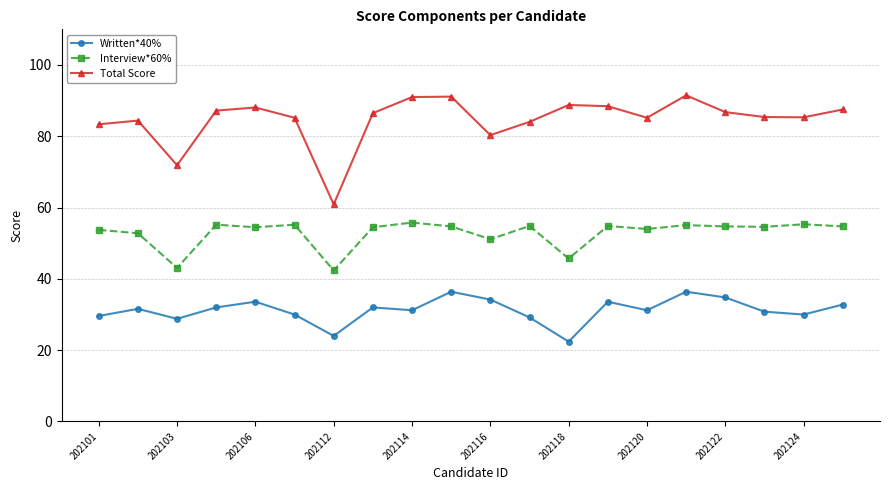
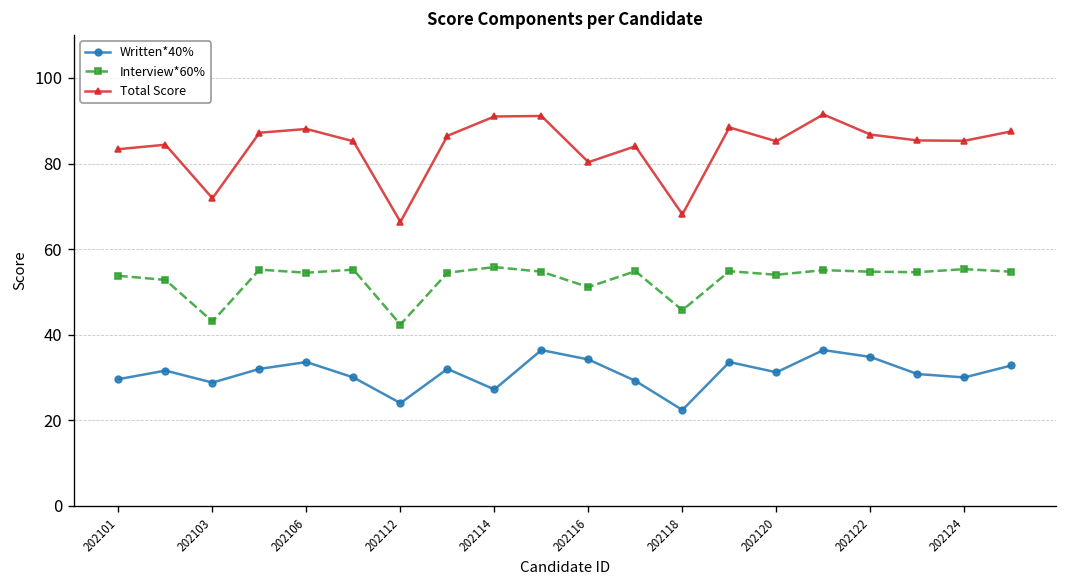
  {
    "Written*40%": {
      "202101": 30,
      "202103": 29,
      "202106": 34,
      "202112": 24,
-     "202114": 31,
+     "202114": 27,
      "202116": 34,
      "202118": 22,
      "202120": 31,
      "202122": 35,
      "202124": 30
    },
    "Interview*60%": {
      "202101": 54,
      "202103": 43,
      "202106": 54,
      "202112": 42,
      "202114": 56,
      "202116": 51,
      "202118": 46,
      "202120": 54,
      "202122": 55,
      "202124": 55
    },
    "Total Score": {
      "202101": 83,
      "202103": 72,
      "202106": 88,
-     "202112": 61,
+     "202112": 66,
      "202114": 91,
      "202116": 80,
-     "202118": 89,
+     "202118": 68,
      "202120": 85,
      "202122": 87,
      "202124": 85
    }
  }
